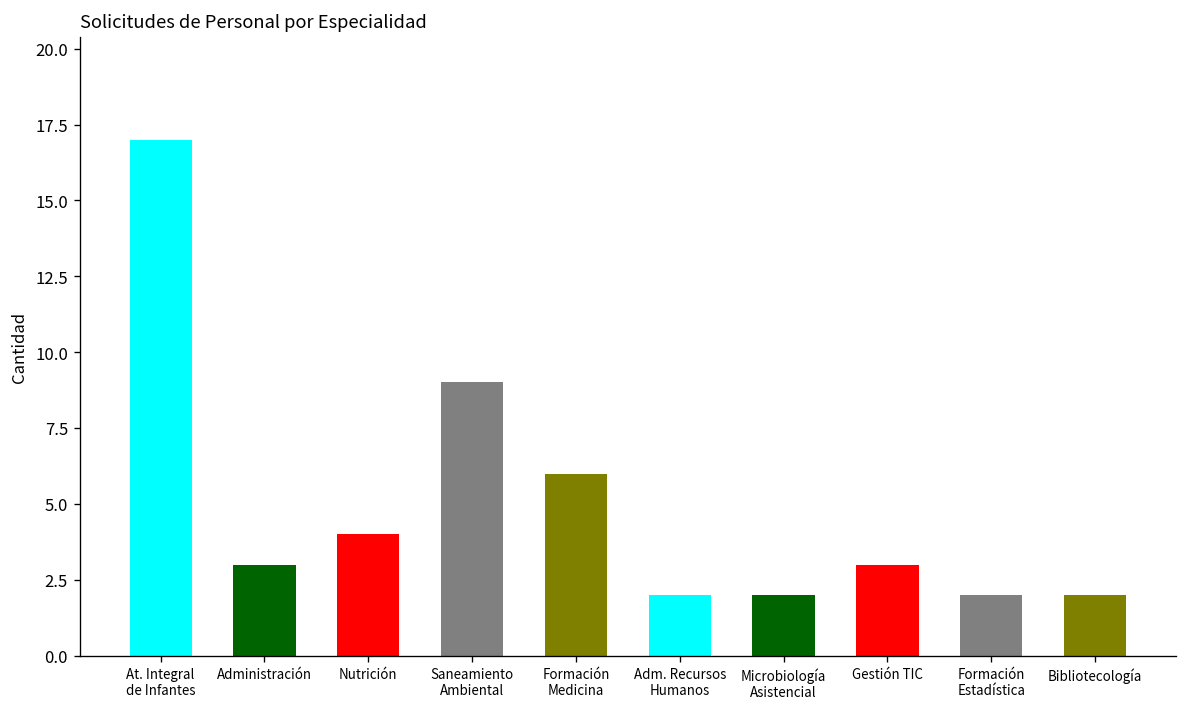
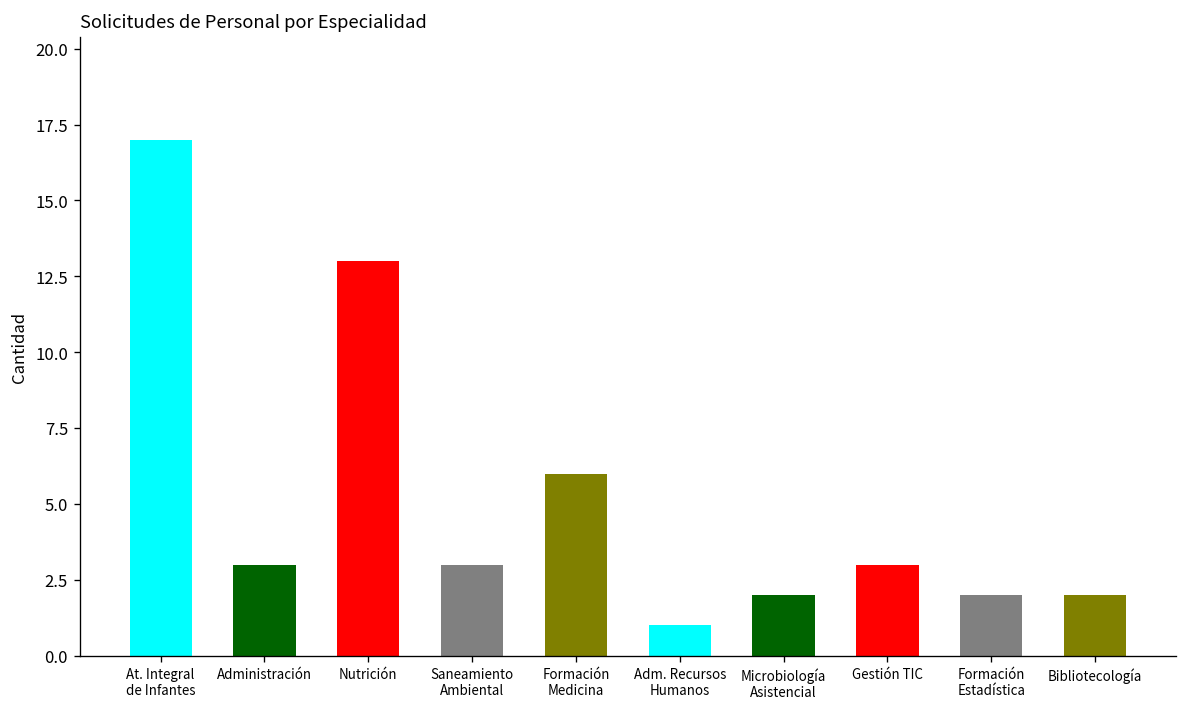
  {
    "At. Integral de Infantes": 17,
    "Administración": 3,
-   "Nutrición": 4,
-   "Saneamiento Ambiental": 9,
+   "Nutrición": 13,
+   "Saneamiento Ambiental": 3,
    "Formación Medicina": 6,
-   "Adm. Recursos Humanos": 2,
+   "Adm. Recursos Humanos": 1,
    "Microbiología Asistencial": 2,
    "Gestión TIC": 3,
    "Formación Estadística": 2,
    "Bibliotecología": 2
  }
